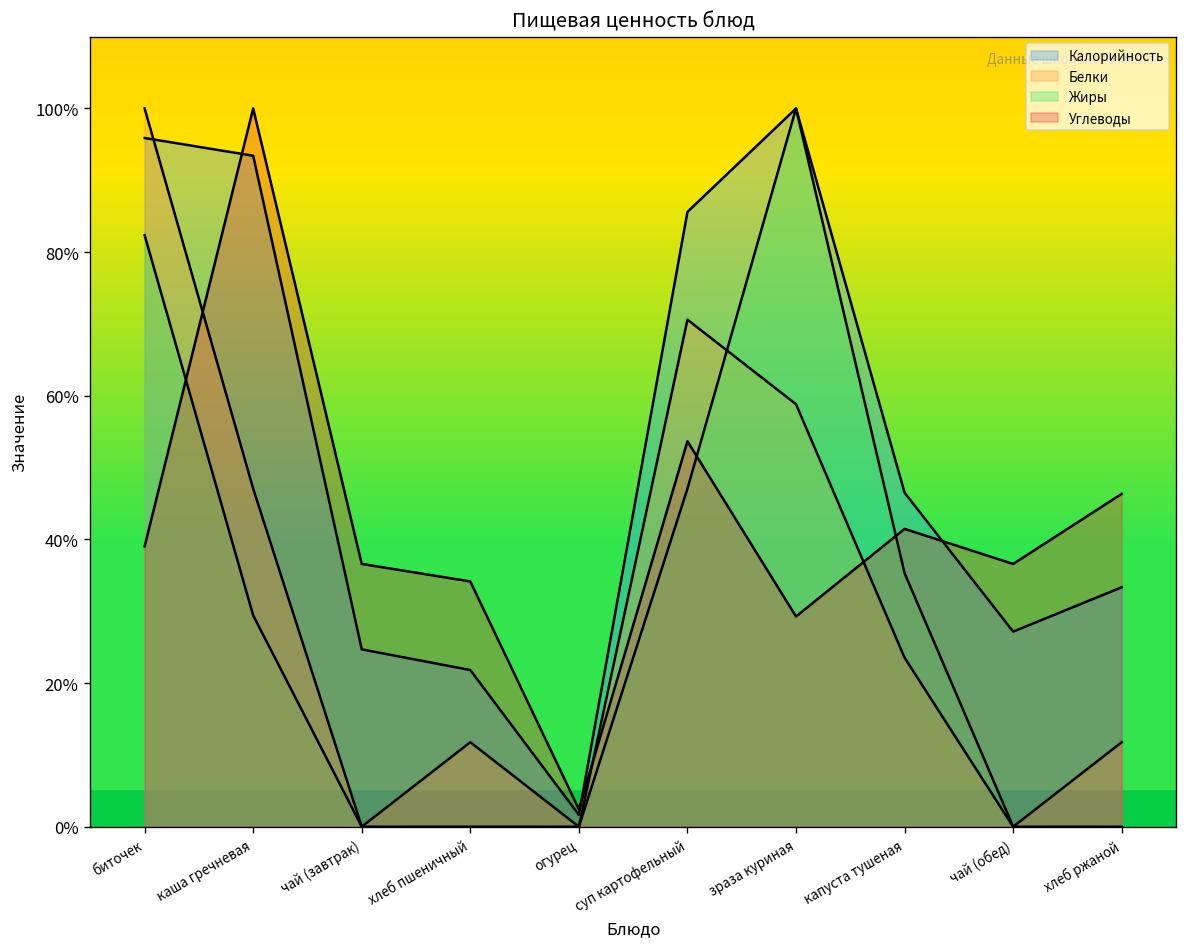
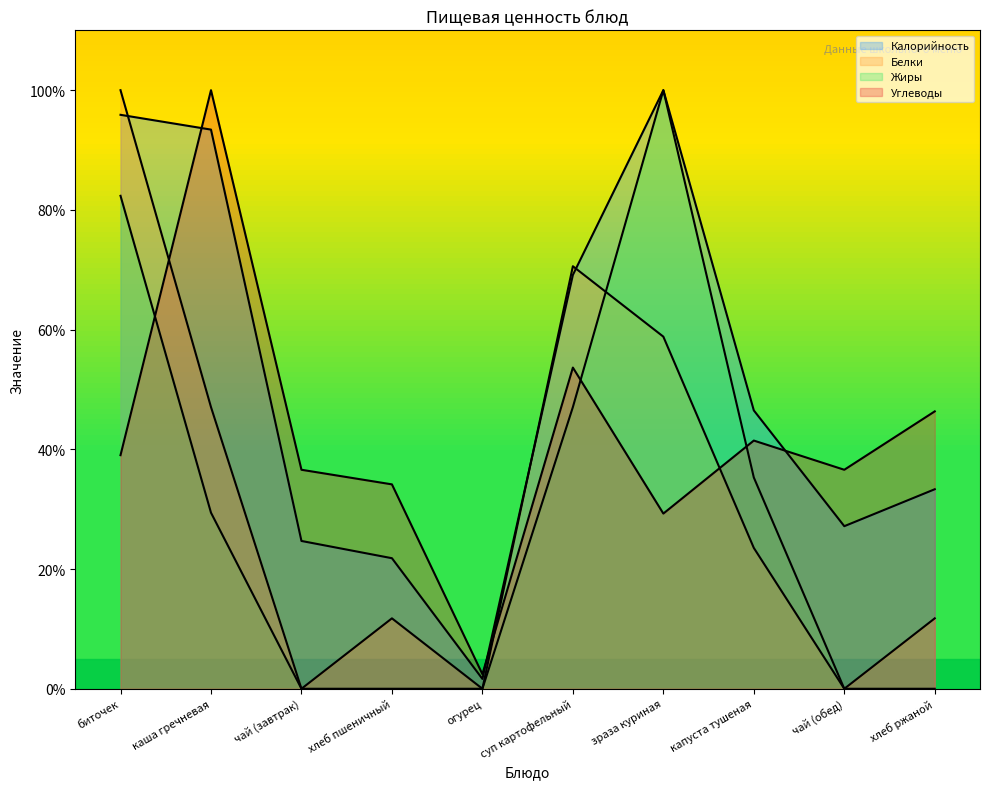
  {
    "Калорийность": {
      "биточек": "96%",
      "каша гречневая": "93%",
      "чай (завтрак)": "25%",
      "хлеб пшеничный": "22%",
-     "суп картофельный": "86%",
+     "суп картофельный": "69%",
      "капуста тушеная": "47%",
      "чай (обед)": "27%",
      "хлеб ржаной": "33%"
    },
    "Жиры": {
      "биточек": "82%",
      "каша гречневая": "29%",
      "суп картофельный": "47%",
      "капуста тушеная": "35%"
    }
  }
